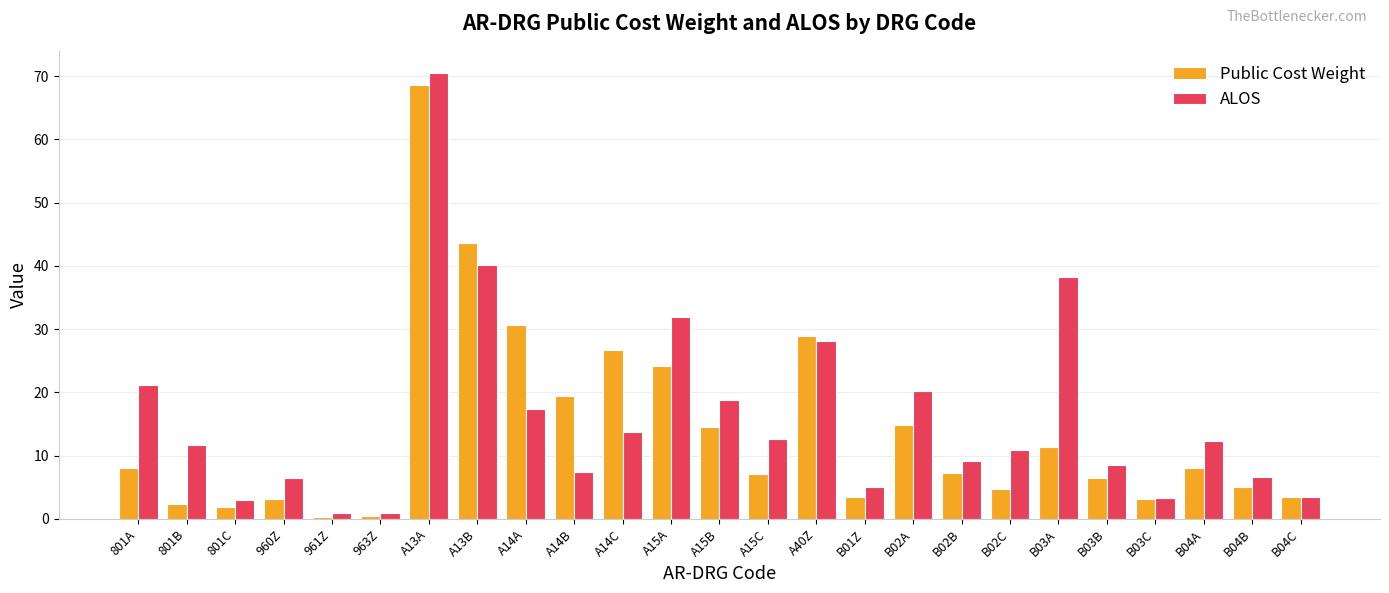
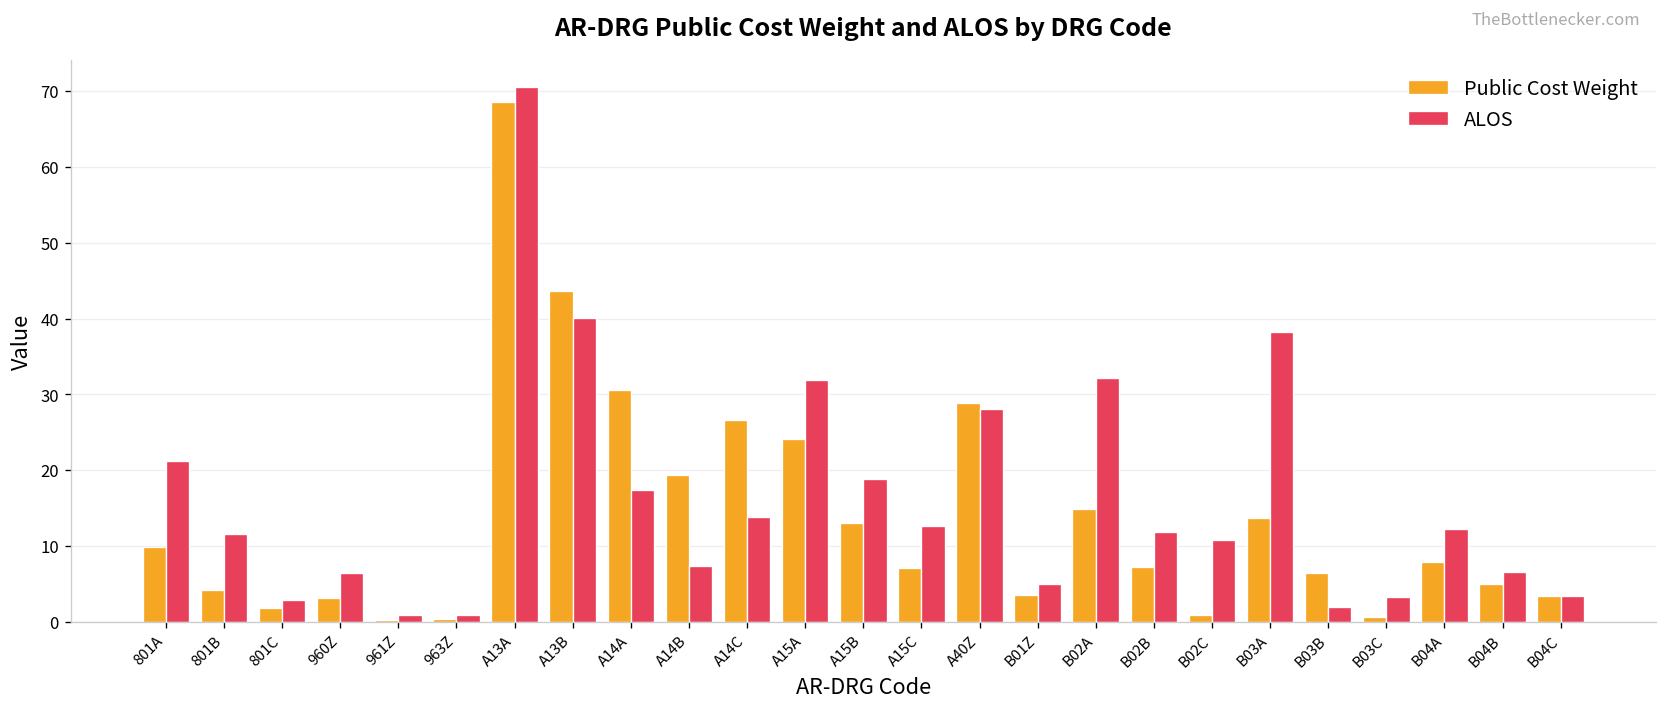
  {
    "Public Cost Weight": {
-     "801A": 8,
-     "801B": 2,
+     "801A": 10,
+     "801B": 4,
      "801C": 2,
      "960Z": 3,
      "A13A": 69,
      "A13B": 44,
      "A14A": 31,
      "A14B": 19,
      "A14C": 27,
      "A15A": 24,
-     "A15B": 14,
+     "A15B": 13,
      "A15C": 7,
      "A40Z": 29,
      "B01Z": 4,
      "B02A": 15,
      "B02B": 7,
-     "B02C": 5,
-     "B03A": 11,
+     "B02C": 1,
+     "B03A": 14,
      "B03B": 7,
-     "B03C": 3,
+     "B03C": 1,
      "B04A": 8,
      "B04B": 5,
      "B04C": 4
    },
    "ALOS": {
      "801A": 21,
      "801B": 12,
      "801C": 3,
      "960Z": 6,
      "961Z": 1,
      "963Z": 1,
      "A13A": 70,
      "A13B": 40,
      "A14A": 17,
      "A14B": 7,
      "A14C": 14,
      "A15A": 32,
      "A15B": 19,
      "A15C": 13,
      "A40Z": 28,
      "B01Z": 5,
-     "B02A": 20,
-     "B02B": 9,
+     "B02A": 32,
+     "B02B": 12,
      "B02C": 11,
      "B03A": 38,
-     "B03B": 9,
+     "B03B": 2,
      "B03C": 3,
      "B04A": 12,
      "B04B": 7,
      "B04C": 3
    }
  }
